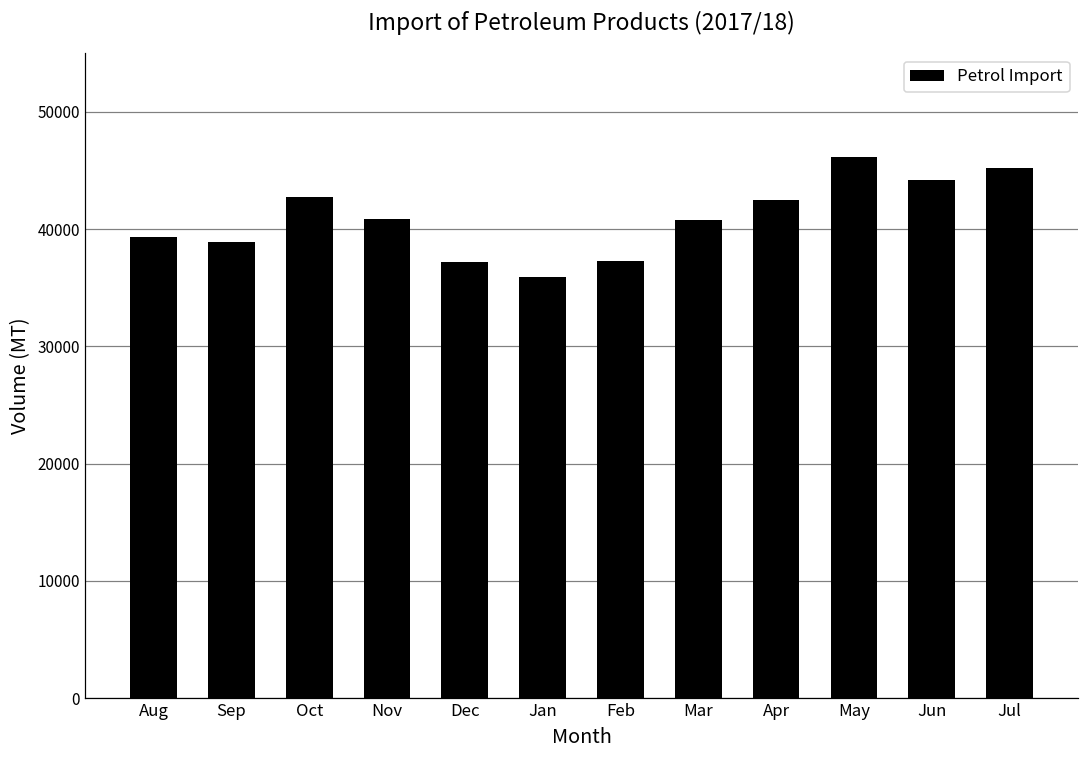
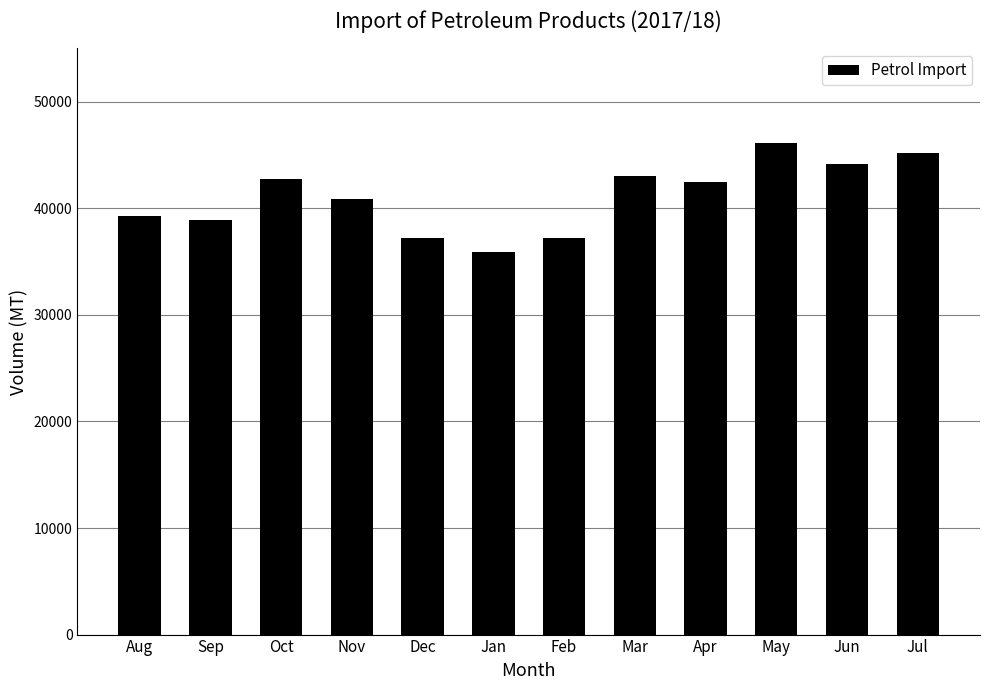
  {
    "Aug": 39300,
    "Sep": 38900,
    "Oct": 42700,
    "Nov": 40900,
    "Dec": 37200,
    "Jan": 35900,
    "Feb": 37200,
-   "Mar": 40800,
+   "Mar": 43000,
    "Apr": 42400,
    "May": 46200,
    "Jun": 44200,
    "Jul": 45200
  }
